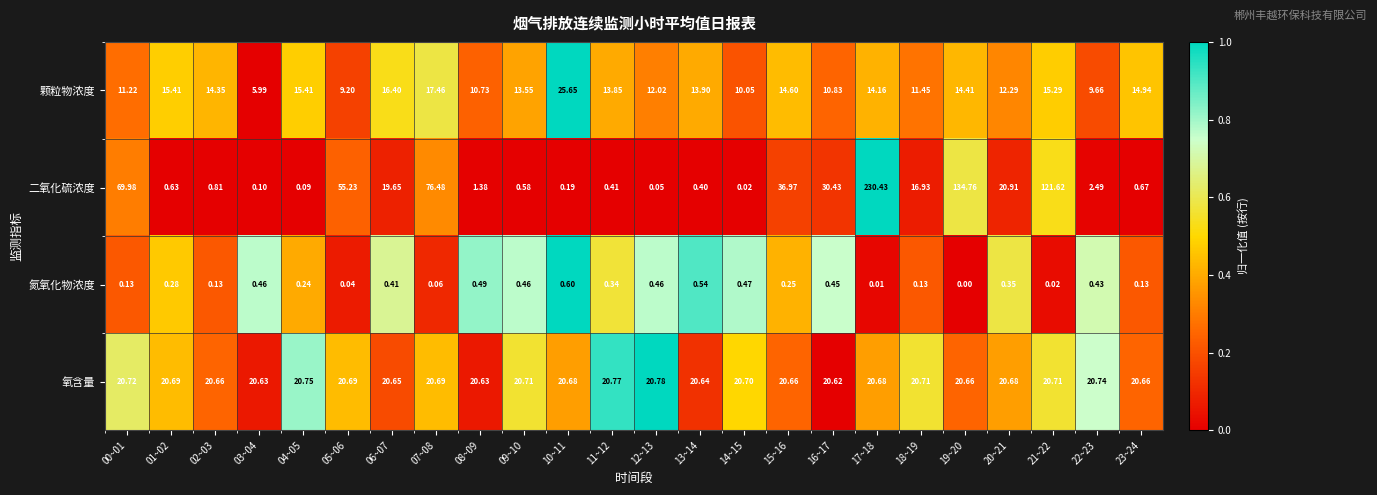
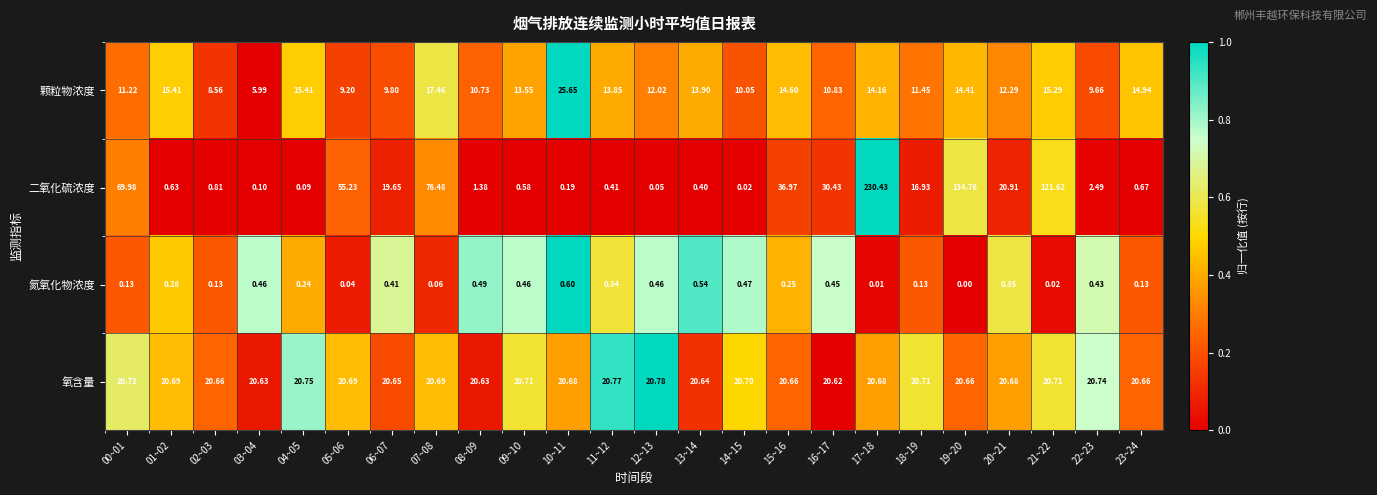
  {
    "颗粒物浓度": {
      "00~01": 11.22,
      "01~02": 15.41,
-     "02~03": 14.35,
+     "02~03": 8.56,
      "03~04": 5.99,
      "04~05": 15.41,
      "05~06": 9.20,
-     "06~07": 16.40,
+     "06~07": 9.80,
      "07~08": 17.46,
      "08~09": 10.73,
      "09~10": 13.55,
      "10~11": 25.65,
      "11~12": 13.85,
      "12~13": 12.02,
      "13~14": 13.90,
      "14~15": 10.05,
      "15~16": 14.60,
      "16~17": 10.83,
      "17~18": 14.16,
      "18~19": 11.45,
      "19~20": 14.41,
      "20~21": 12.29,
      "21~22": 15.29,
      "22~23": 9.66,
      "23~24": 14.94
    },
    "二氧化硫浓度": {
      "00~01": 69.98,
      "01~02": 0.63,
      "02~03": 0.81,
      "03~04": 0.10,
      "04~05": 0.09,
      "05~06": 55.23,
      "06~07": 19.65,
      "07~08": 76.48,
      "08~09": 1.38,
      "09~10": 0.58,
      "10~11": 0.19,
      "11~12": 0.41,
      "12~13": 0.05,
      "13~14": 0.40,
      "14~15": 0.02,
      "15~16": 36.97,
      "16~17": 30.43,
      "17~18": 230.43,
      "18~19": 16.93,
      "19~20": 134.76,
      "20~21": 20.91,
      "21~22": 121.62,
      "22~23": 2.49,
      "23~24": 0.67
    },
    "氮氧化物浓度": {
      "00~01": 0.13,
      "01~02": 0.28,
      "02~03": 0.13,
      "03~04": 0.46,
      "04~05": 0.24,
      "05~06": 0.04,
      "06~07": 0.41,
      "07~08": 0.06,
      "08~09": 0.49,
      "09~10": 0.46,
      "10~11": 0.60,
      "11~12": 0.34,
      "12~13": 0.46,
      "13~14": 0.54,
      "14~15": 0.47,
      "15~16": 0.25,
      "16~17": 0.45,
      "17~18": 0.01,
      "18~19": 0.13,
      "19~20": 0.00,
      "20~21": 0.35,
      "21~22": 0.02,
      "22~23": 0.43,
      "23~24": 0.13
    },
    "氧含量": {
      "00~01": 20.72,
      "01~02": 20.69,
      "02~03": 20.66,
      "03~04": 20.63,
      "04~05": 20.75,
      "05~06": 20.69,
      "06~07": 20.65,
      "07~08": 20.69,
      "08~09": 20.63,
      "09~10": 20.71,
      "10~11": 20.68,
      "11~12": 20.77,
      "12~13": 20.78,
      "13~14": 20.64,
      "14~15": 20.70,
      "15~16": 20.66,
      "16~17": 20.62,
      "17~18": 20.68,
      "18~19": 20.71,
      "19~20": 20.66,
      "20~21": 20.68,
      "21~22": 20.71,
      "22~23": 20.74,
      "23~24": 20.66
    }
  }
